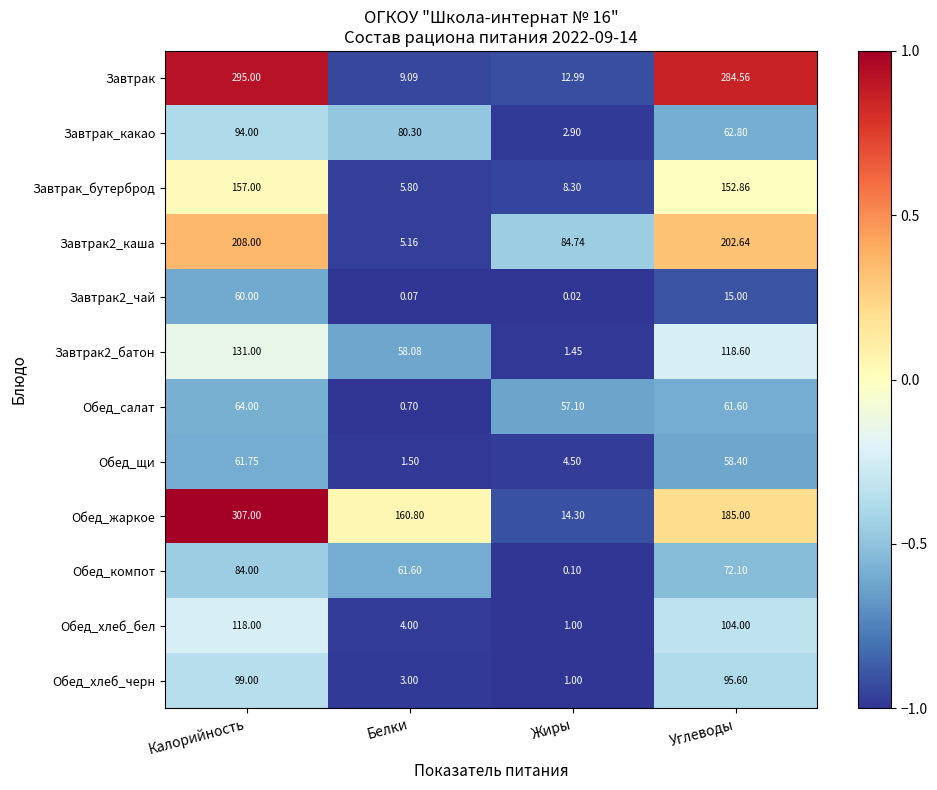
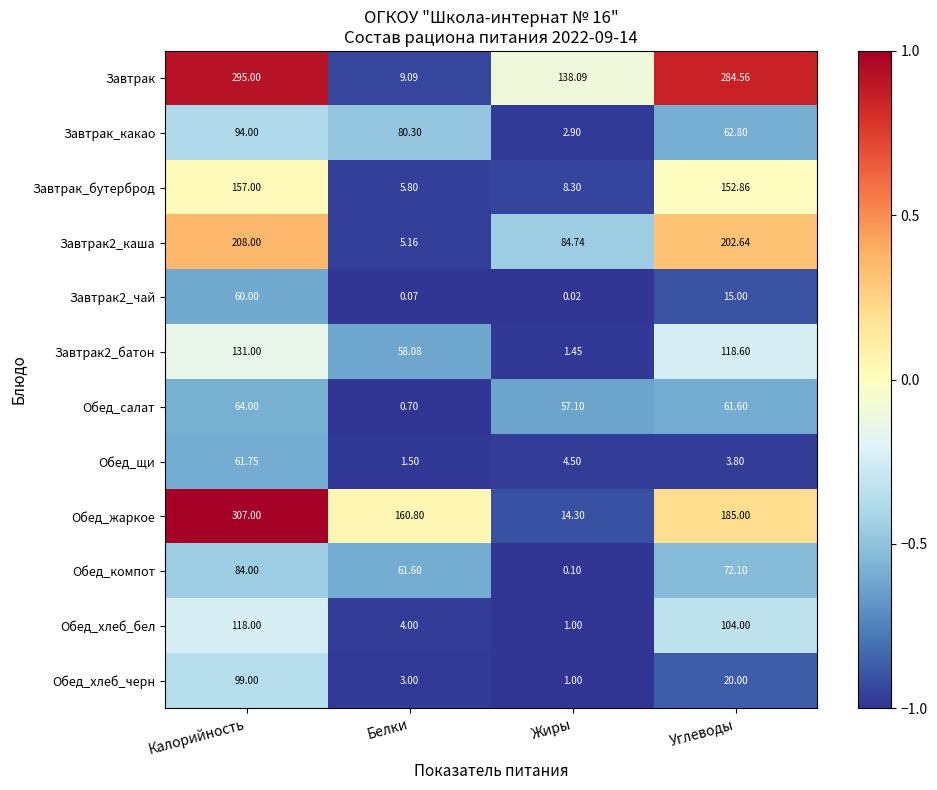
  {
    "Завтрак": {
      "Калорийность": 295.00,
      "Белки": 9.09,
-     "Жиры": 12.99,
+     "Жиры": 138.09,
      "Углеводы": 284.56
    },
    "Завтрак_какао": {
      "Калорийность": 94.00,
      "Белки": 80.30,
      "Жиры": 2.90,
      "Углеводы": 62.80
    },
    "Завтрак_бутерброд": {
      "Калорийность": 157.00,
      "Белки": 5.80,
      "Жиры": 8.30,
      "Углеводы": 152.86
    },
    "Завтрак2_каша": {
      "Калорийность": 208.00,
      "Белки": 5.16,
      "Жиры": 84.74,
      "Углеводы": 202.64
    },
    "Завтрак2_чай": {
      "Калорийность": 60.00,
      "Белки": 0.07,
      "Жиры": 0.02,
      "Углеводы": 15.00
    },
    "Завтрак2_батон": {
      "Калорийность": 131.00,
      "Белки": 58.08,
      "Жиры": 1.45,
      "Углеводы": 118.60
    },
    "Обед_салат": {
      "Калорийность": 64.00,
      "Белки": 0.70,
      "Жиры": 57.10,
      "Углеводы": 61.60
    },
    "Обед_щи": {
      "Калорийность": 61.75,
      "Белки": 1.50,
      "Жиры": 4.50,
-     "Углеводы": 58.40
+     "Углеводы": 3.80
    },
    "Обед_жаркое": {
      "Калорийность": 307.00,
      "Белки": 160.80,
      "Жиры": 14.30,
      "Углеводы": 185.00
    },
    "Обед_компот": {
      "Калорийность": 84.00,
      "Белки": 61.60,
      "Жиры": 0.10,
      "Углеводы": 72.10
    },
    "Обед_хлеб_бел": {
      "Калорийность": 118.00,
      "Белки": 4.00,
      "Жиры": 1.00,
      "Углеводы": 104.00
    },
    "Обед_хлеб_черн": {
      "Калорийность": 99.00,
      "Белки": 3.00,
      "Жиры": 1.00,
-     "Углеводы": 95.60
+     "Углеводы": 20.00
    }
  }
